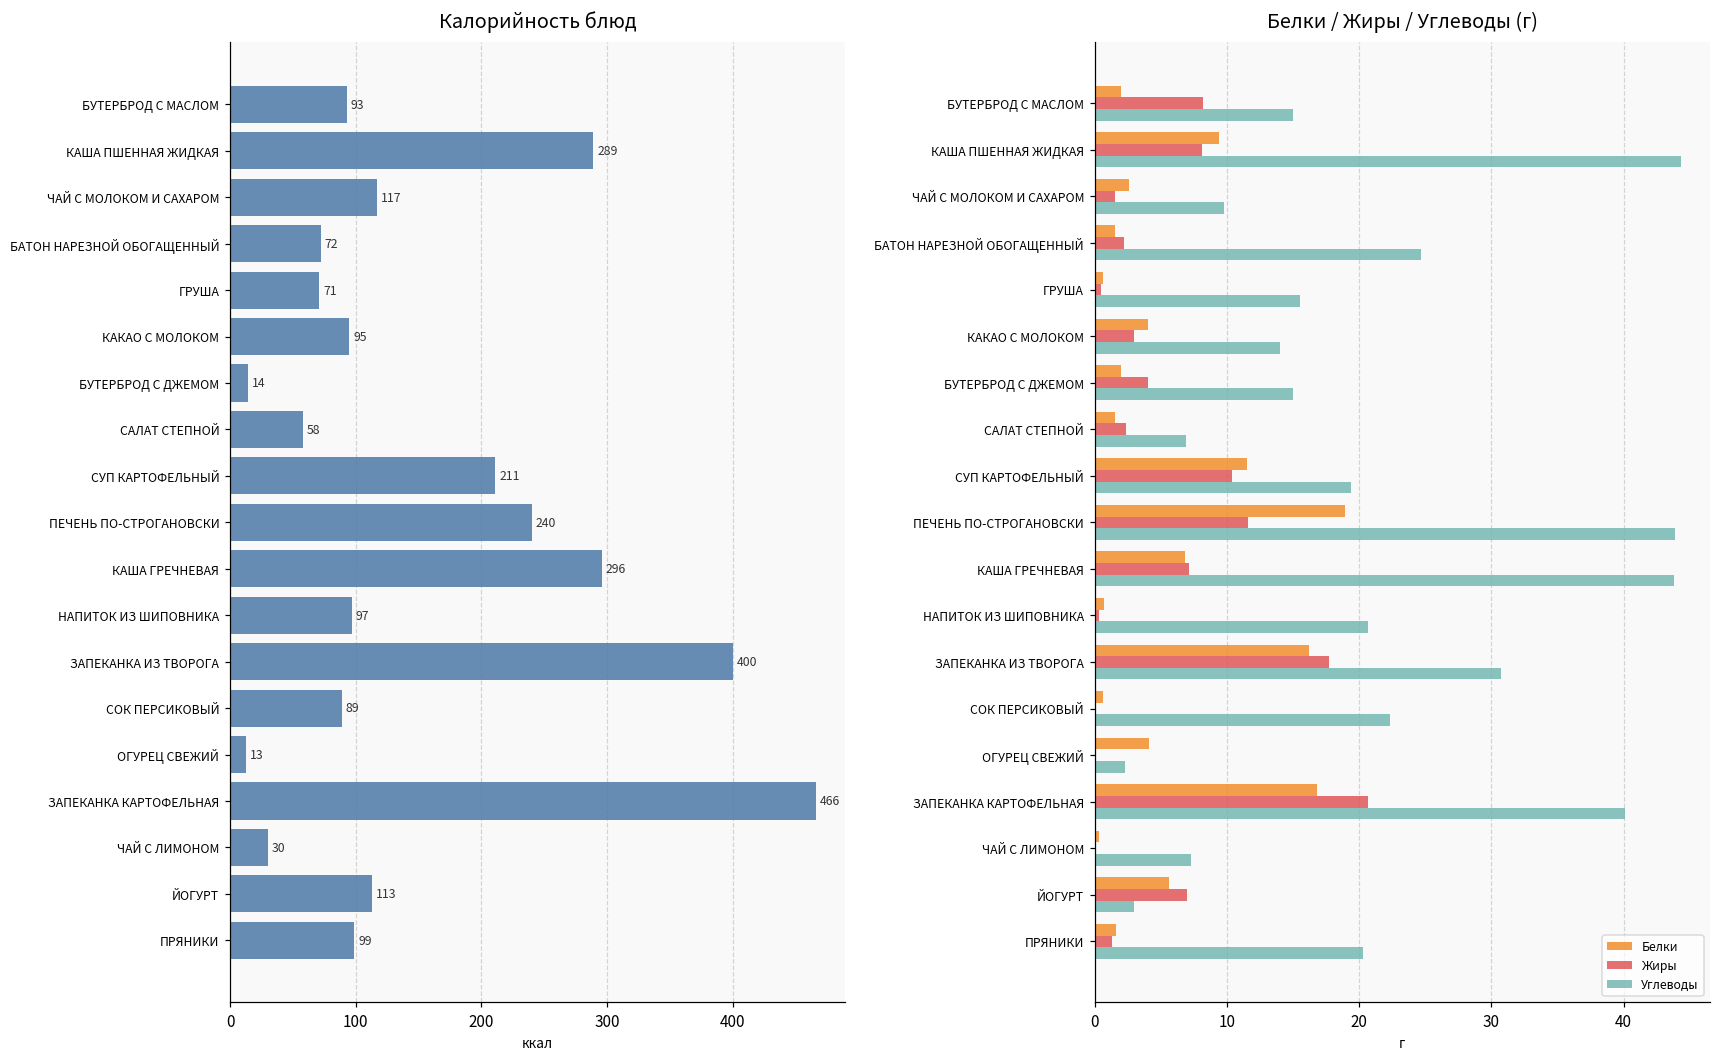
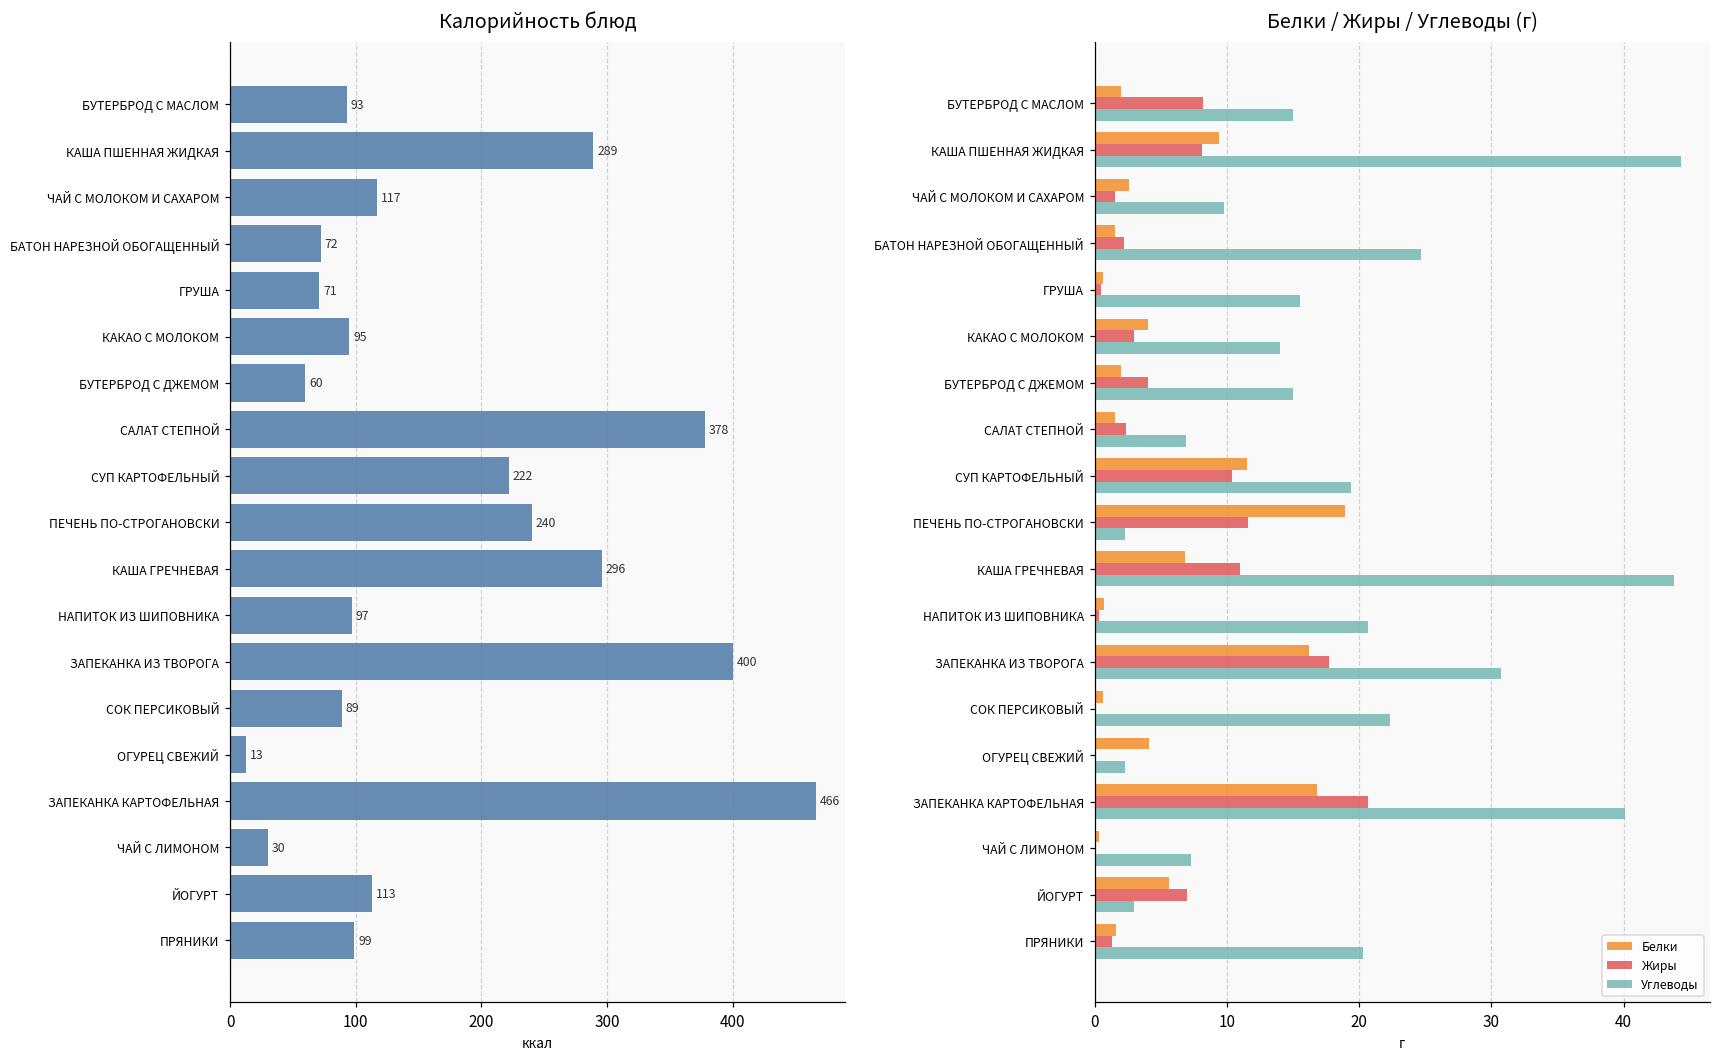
  {
    "Калорийность блюд": {
      "БУТЕРБРОД С МАСЛОМ": 93,
      "КАША ПШЕННАЯ ЖИДКАЯ": 289,
      "ЧАЙ С МОЛОКОМ И САХАРОМ": 117,
      "БАТОН НАРЕЗНОЙ ОБОГАЩЕННЫЙ": 72,
      "ГРУША": 71,
      "КАКАО С МОЛОКОМ": 95,
-     "БУТЕРБРОД С ДЖЕМОМ": 14,
-     "САЛАТ СТЕПНОЙ": 58,
-     "СУП КАРТОФЕЛЬНЫЙ": 211,
+     "БУТЕРБРОД С ДЖЕМОМ": 60,
+     "САЛАТ СТЕПНОЙ": 378,
+     "СУП КАРТОФЕЛЬНЫЙ": 222,
      "ПЕЧЕНЬ ПО-СТРОГАНОВСКИ": 240,
      "КАША ГРЕЧНЕВАЯ": 296,
      "НАПИТОК ИЗ ШИПОВНИКА": 97,
      "ЗАПЕКАНКА ИЗ ТВОРОГА": 400,
      "СОК ПЕРСИКОВЫЙ": 89,
      "ОГУРЕЦ СВЕЖИЙ": 13,
      "ЗАПЕКАНКА КАРТОФЕЛЬНАЯ": 466,
      "ЧАЙ С ЛИМОНОМ": 30,
      "ЙОГУРТ": 113,
      "ПРЯНИКИ": 99
    },
    "Белки / Жиры / Углеводы (г)": {
      "Белки": {
        "БУТЕРБРОД С МАСЛОМ": 2.0,
        "КАША ПШЕННАЯ ЖИДКАЯ": 9.4,
        "ЧАЙ С МОЛОКОМ И САХАРОМ": 2.6,
        "БАТОН НАРЕЗНОЙ ОБОГАЩЕННЫЙ": 1.5,
        "ГРУША": 0.6,
        "КАКАО С МОЛОКОМ": 4.0,
        "БУТЕРБРОД С ДЖЕМОМ": 2.0,
        "САЛАТ СТЕПНОЙ": 1.5,
        "СУП КАРТОФЕЛЬНЫЙ": 11.5,
        "ПЕЧЕНЬ ПО-СТРОГАНОВСКИ": 18.9,
        "КАША ГРЕЧНЕВАЯ": 6.8,
        "НАПИТОК ИЗ ШИПОВНИКА": 0.7,
        "ЗАПЕКАНКА ИЗ ТВОРОГА": 16.2,
        "СОК ПЕРСИКОВЫЙ": 0.6,
        "ОГУРЕЦ СВЕЖИЙ": 4.1,
        "ЗАПЕКАНКА КАРТОФЕЛЬНАЯ": 16.8,
        "ЧАЙ С ЛИМОНОМ": 0.3,
        "ЙОГУРТ": 5.6,
        "ПРЯНИКИ": 1.6
      },
      "Жиры": {
        "БУТЕРБРОД С МАСЛОМ": 8.2,
        "КАША ПШЕННАЯ ЖИДКАЯ": 8.1,
        "ЧАЙ С МОЛОКОМ И САХАРОМ": 1.5,
        "БАТОН НАРЕЗНОЙ ОБОГАЩЕННЫЙ": 2.2,
        "ГРУША": 0.5,
        "КАКАО С МОЛОКОМ": 3.0,
        "БУТЕРБРОД С ДЖЕМОМ": 4.0,
        "САЛАТ СТЕПНОЙ": 2.4,
        "СУП КАРТОФЕЛЬНЫЙ": 10.4,
        "ПЕЧЕНЬ ПО-СТРОГАНОВСКИ": 11.6,
-       "КАША ГРЕЧНЕВАЯ": 7.1,
+       "КАША ГРЕЧНЕВАЯ": 11.0,
        "НАПИТОК ИЗ ШИПОВНИКА": 0.3,
        "ЗАПЕКАНКА ИЗ ТВОРОГА": 17.7,
        "СОК ПЕРСИКОВЫЙ": 0.0,
        "ЗАПЕКАНКА КАРТОФЕЛЬНАЯ": 20.7,
        "ЧАЙ С ЛИМОНОМ": 0.0,
        "ЙОГУРТ": 7.0,
        "ПРЯНИКИ": 1.3
      },
      "Углеводы": {
        "БУТЕРБРОД С МАСЛОМ": 15.0,
        "КАША ПШЕННАЯ ЖИДКАЯ": 44.3,
        "ЧАЙ С МОЛОКОМ И САХАРОМ": 9.8,
        "БАТОН НАРЕЗНОЙ ОБОГАЩЕННЫЙ": 24.7,
        "ГРУША": 15.5,
        "КАКАО С МОЛОКОМ": 14.0,
        "БУТЕРБРОД С ДЖЕМОМ": 15.0,
        "САЛАТ СТЕПНОЙ": 6.9,
        "СУП КАРТОФЕЛЬНЫЙ": 19.4,
-       "ПЕЧЕНЬ ПО-СТРОГАНОВСКИ": 43.9,
+       "ПЕЧЕНЬ ПО-СТРОГАНОВСКИ": 2.3,
        "КАША ГРЕЧНЕВАЯ": 43.8,
        "НАПИТОК ИЗ ШИПОВНИКА": 20.7,
        "ЗАПЕКАНКА ИЗ ТВОРОГА": 30.7,
        "СОК ПЕРСИКОВЫЙ": 22.3,
        "ОГУРЕЦ СВЕЖИЙ": 2.3,
        "ЗАПЕКАНКА КАРТОФЕЛЬНАЯ": 40.1,
        "ЧАЙ С ЛИМОНОМ": 7.3,
        "ЙОГУРТ": 3.0,
        "ПРЯНИКИ": 20.3
      }
    }
  }
